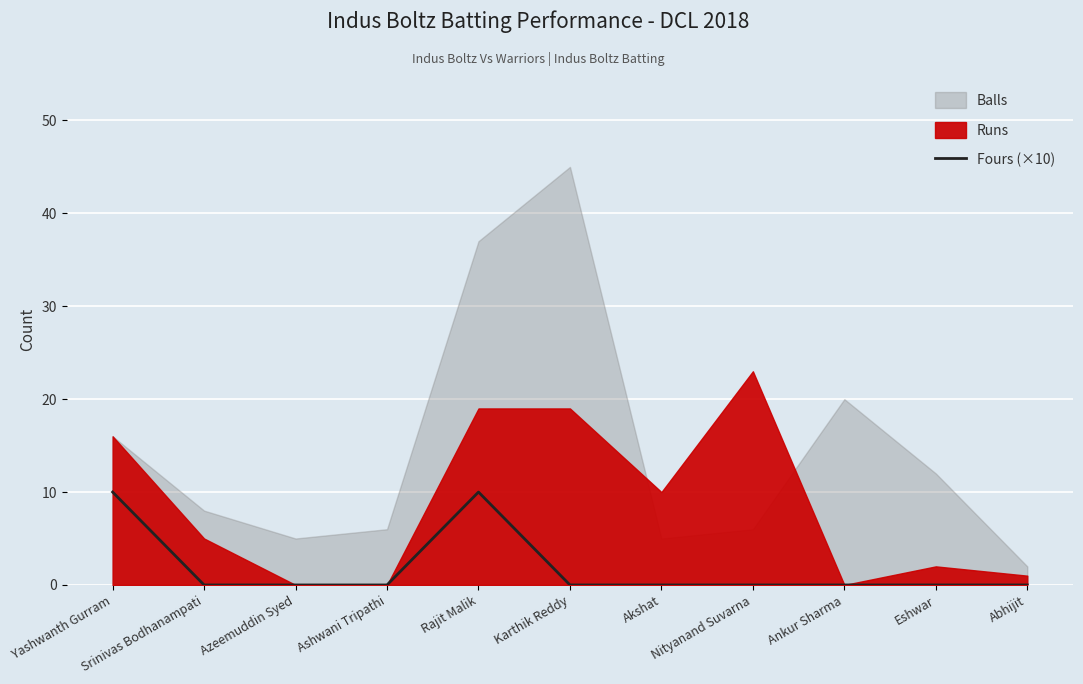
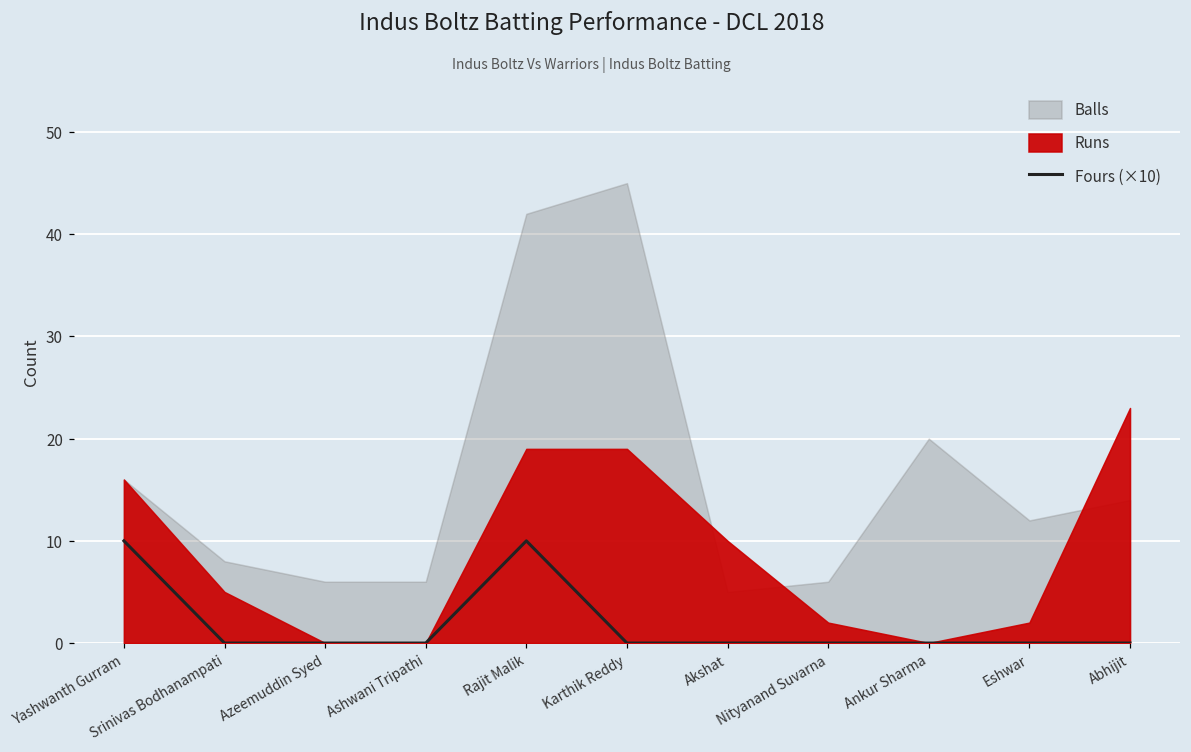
  {
    "Fours (×10)": {
      "Yashwanth Gurram": 10,
      "Srinivas Bodhanampati": 0,
      "Rajit Malik": 10,
      "Karthik Reddy": 0,
      "Akshat": 0,
      "Nityanand Suvarna": 0,
      "Eshwar": 0,
      "Abhijit": 0
    },
    "Balls": {
      "Srinivas Bodhanampati": 8,
-     "Azeemuddin Syed": 5,
+     "Azeemuddin Syed": 6,
      "Ashwani Tripathi": 6,
-     "Rajit Malik": 37,
+     "Rajit Malik": 42,
      "Karthik Reddy": 45,
      "Akshat": 5,
      "Nityanand Suvarna": 6,
      "Ankur Sharma": 20,
      "Eshwar": 12,
-     "Abhijit": 2
+     "Abhijit": 14
    },
    "Runs": {
      "Srinivas Bodhanampati": 5,
      "Rajit Malik": 19,
      "Karthik Reddy": 19,
      "Akshat": 10,
-     "Nityanand Suvarna": 23,
+     "Nityanand Suvarna": 2,
      "Eshwar": 2,
-     "Abhijit": 1
+     "Abhijit": 23
    }
  }
